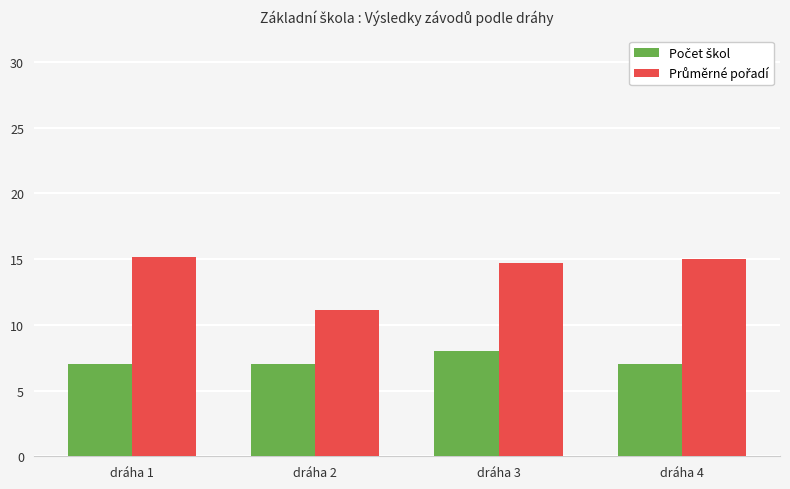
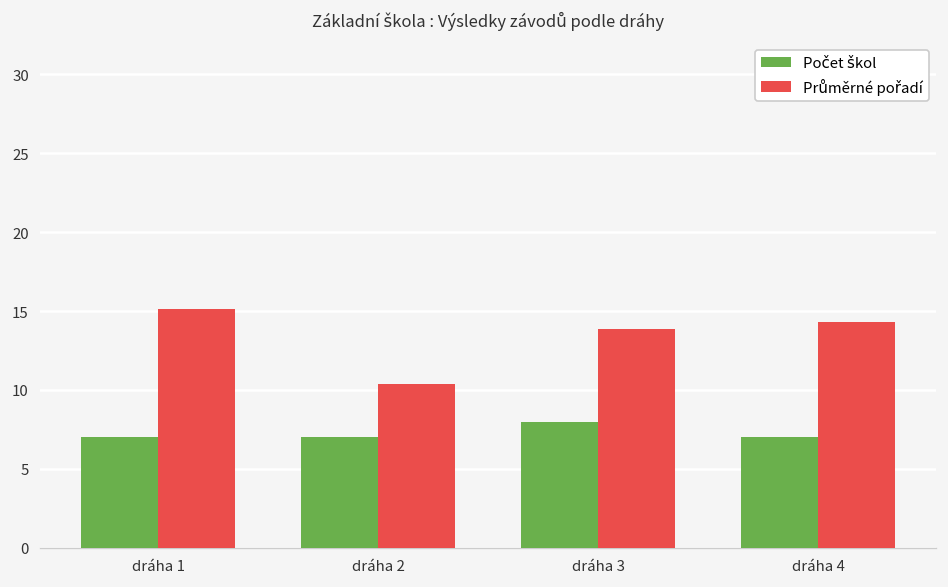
  {
    "Počet škol": {
      "dráha 1": 7.0,
      "dráha 2": 7.0,
      "dráha 3": 8.0,
      "dráha 4": 7.0
    },
    "Průměrné pořadí": {
      "dráha 1": 15.1,
-     "dráha 2": 11.1,
-     "dráha 3": 14.7,
-     "dráha 4": 15.0
+     "dráha 2": 10.4,
+     "dráha 3": 13.9,
+     "dráha 4": 14.3
    }
  }
